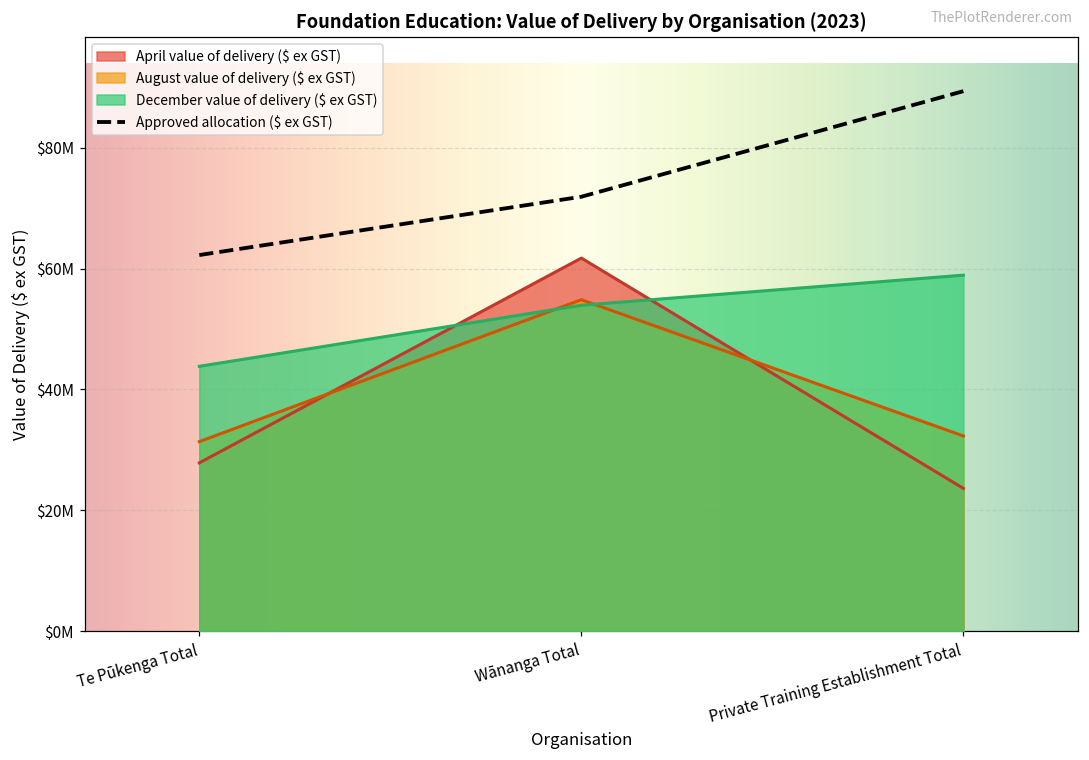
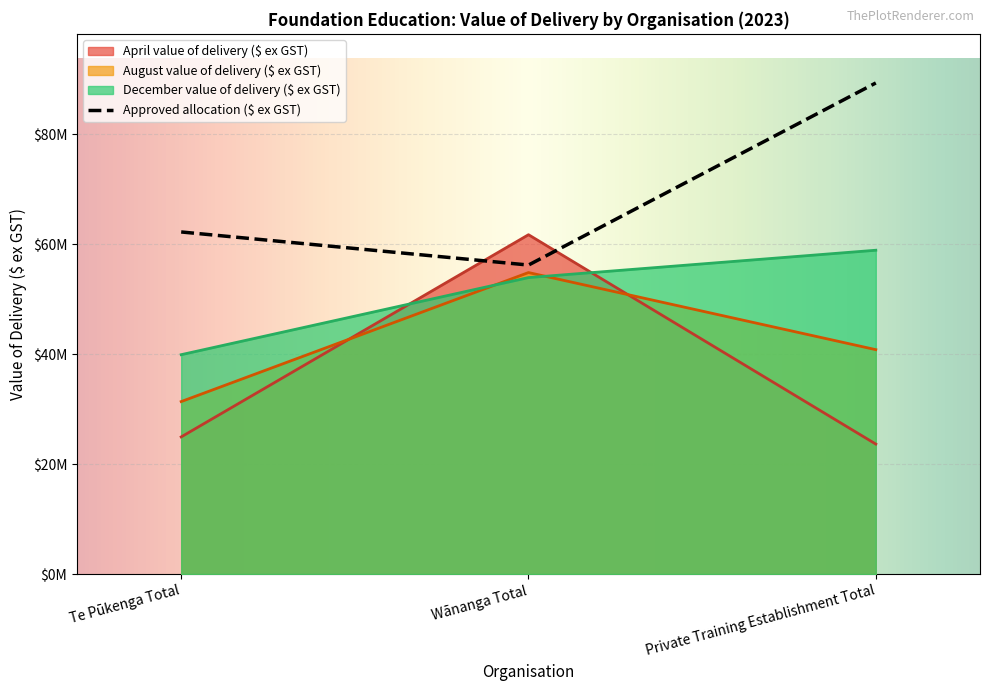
  {
    "April value of delivery ($ ex GST)": {
-     "Te Pūkenga Total": "$28000000",
+     "Te Pūkenga Total": "$25000000",
      "Wānanga Total": "$62000000",
      "Private Training Establishment Total": "$24000000"
    },
    "August value of delivery ($ ex GST)": {
      "Te Pūkenga Total": "$31000000",
      "Wānanga Total": "$55000000",
-     "Private Training Establishment Total": "$32000000"
+     "Private Training Establishment Total": "$41000000"
    },
    "December value of delivery ($ ex GST)": {
-     "Te Pūkenga Total": "$44000000",
+     "Te Pūkenga Total": "$40000000",
      "Wānanga Total": "$54000000",
      "Private Training Establishment Total": "$59000000"
    },
    "Approved allocation ($ ex GST)": {
      "Te Pūkenga Total": "$62000000",
-     "Wānanga Total": "$72000000",
+     "Wānanga Total": "$56000000",
      "Private Training Establishment Total": "$89000000"
    }
  }
